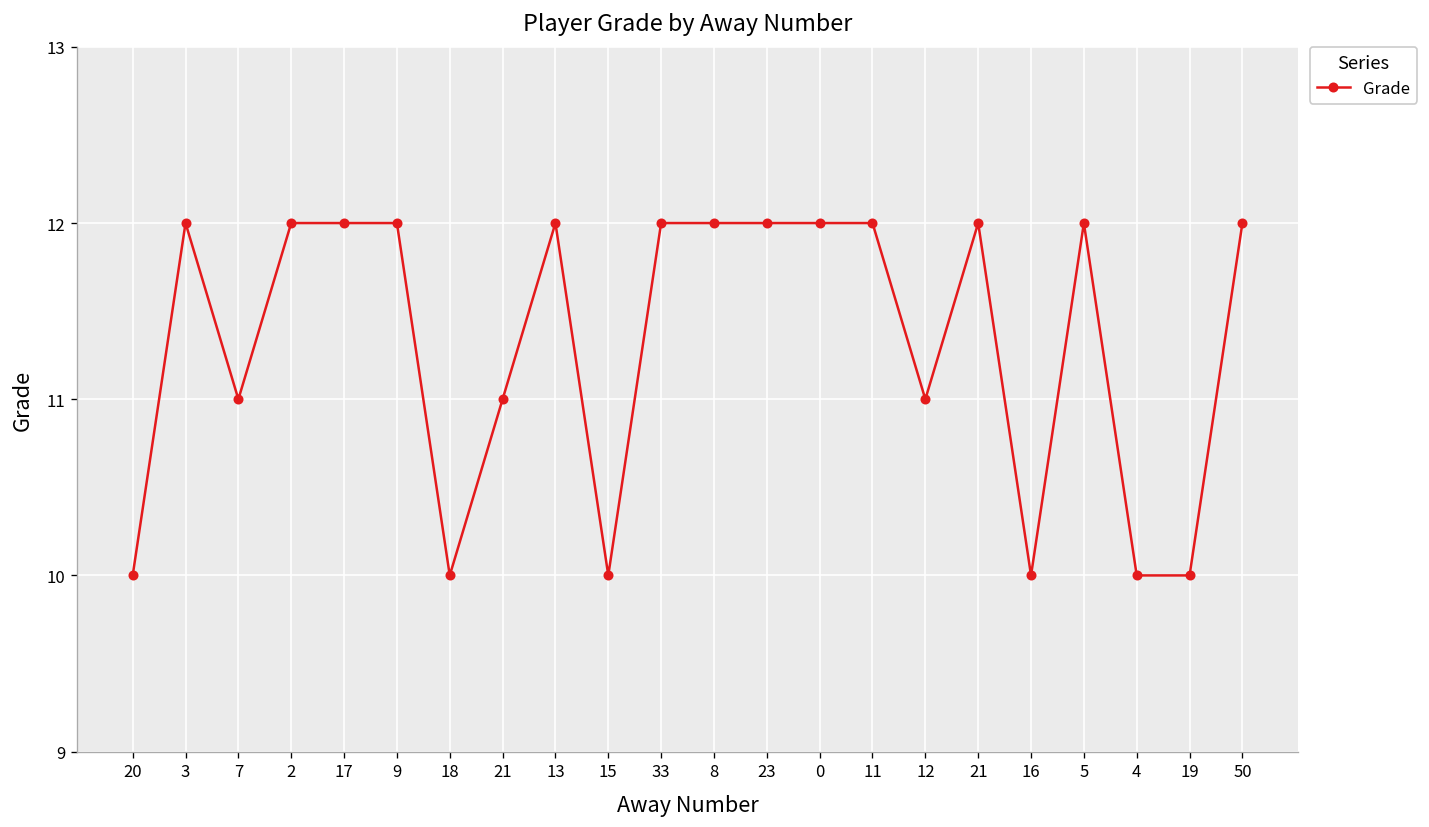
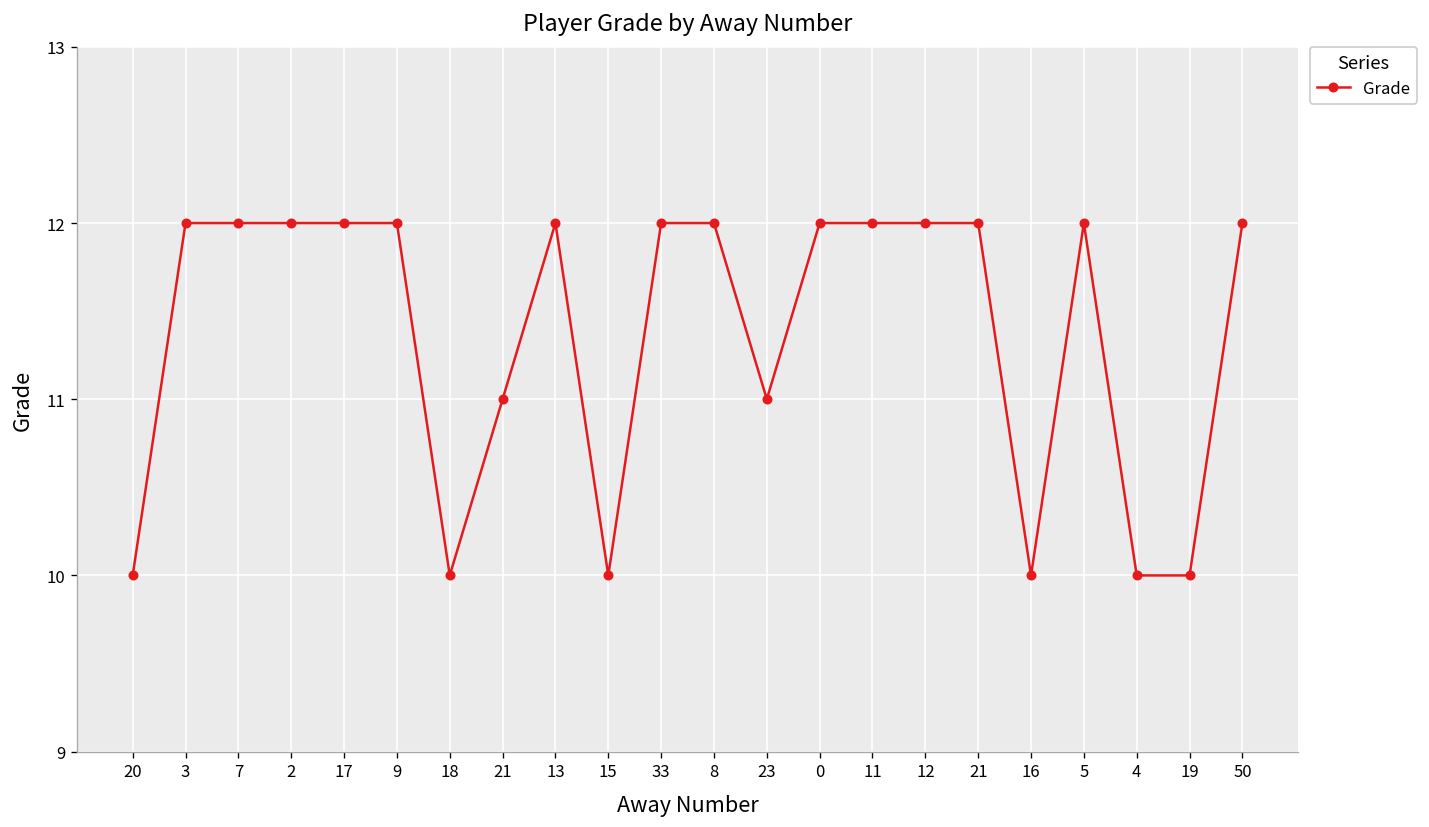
  {
    "20": 10,
    "3": 12,
-   "7": 11,
+   "7": 12,
    "2": 12,
    "17": 12,
    "9": 12,
    "18": 10,
    "13": 12,
    "15": 10,
    "33": 12,
    "8": 12,
-   "23": 12,
+   "23": 11,
    "0": 12,
    "11": 12,
-   "12": 11,
+   "12": 12,
    "16": 10,
    "5": 12,
    "4": 10,
    "19": 10,
    "50": 12
  }
